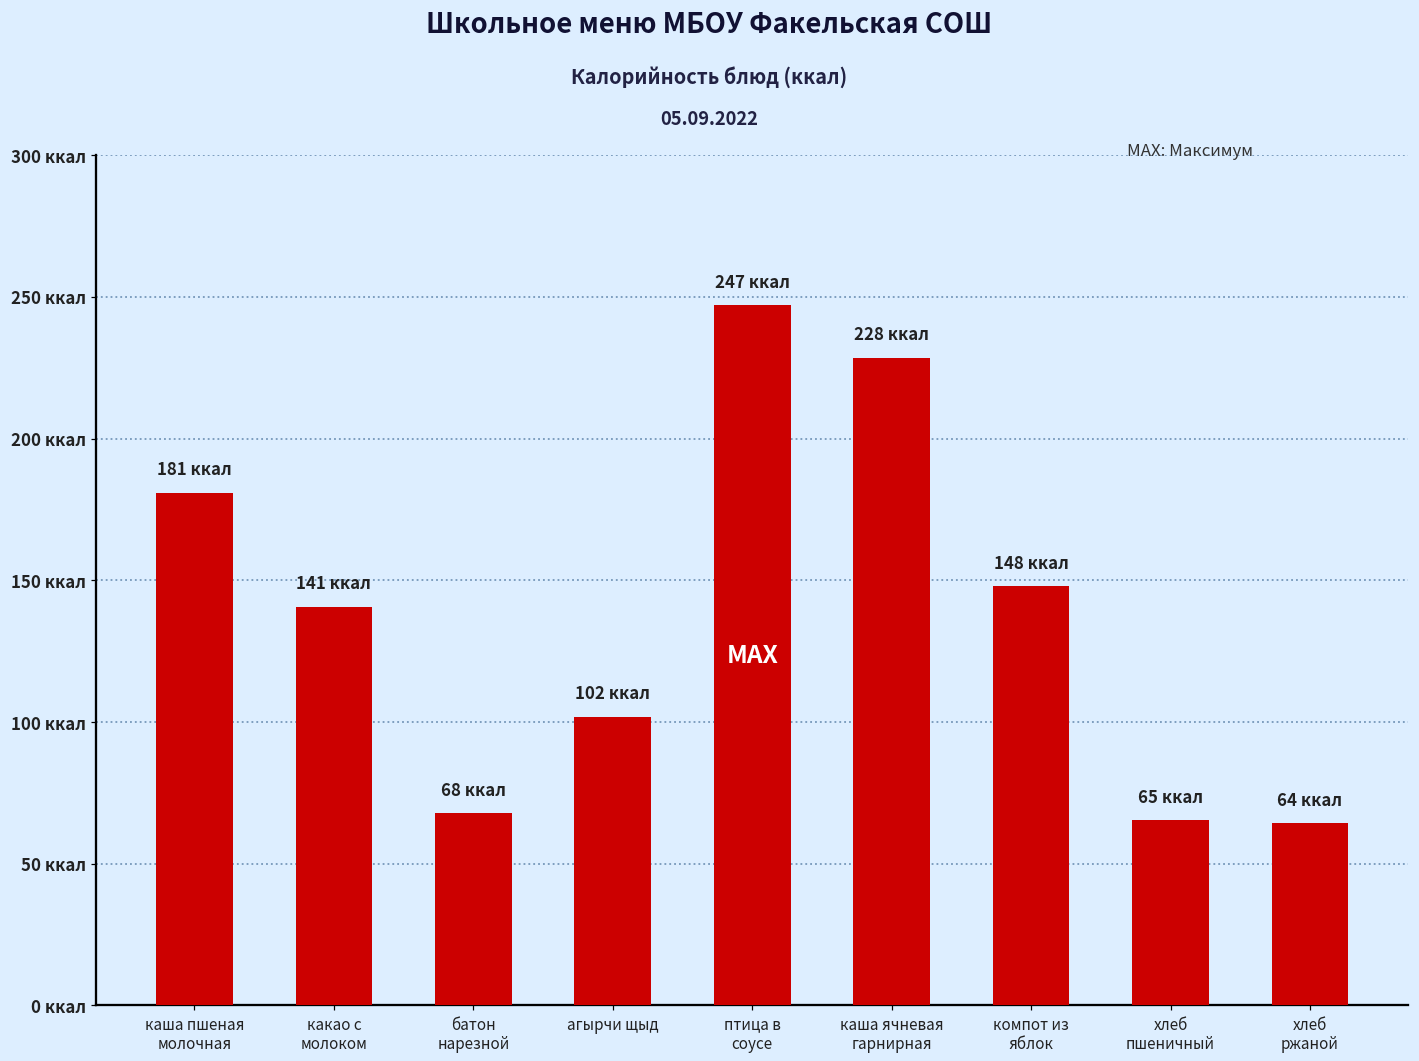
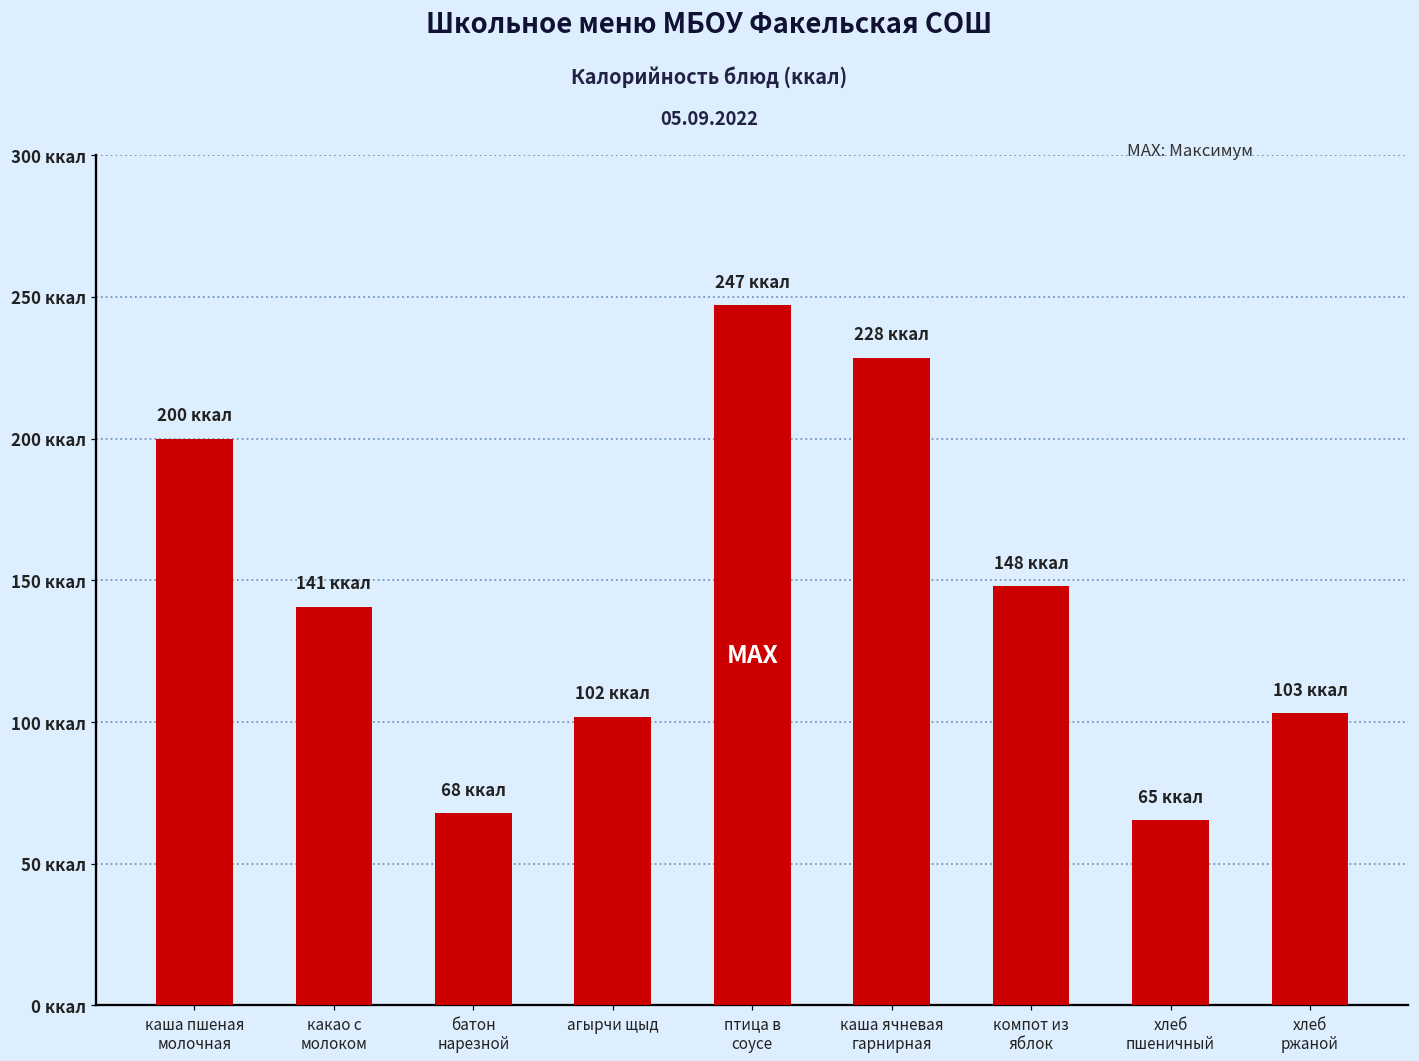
  {
-   "каша пшеная молочная": 181,
+   "каша пшеная молочная": 200,
    "какао с молоком": 141,
    "батон нарезной": 68,
    "агырчи щыд": 102,
    "птица в соусе": 247,
    "каша ячневая гарнирная": 228,
    "компот из яблок": 148,
    "хлеб пшеничный": 65,
-   "хлеб ржаной": 64
+   "хлеб ржаной": 103
  }
